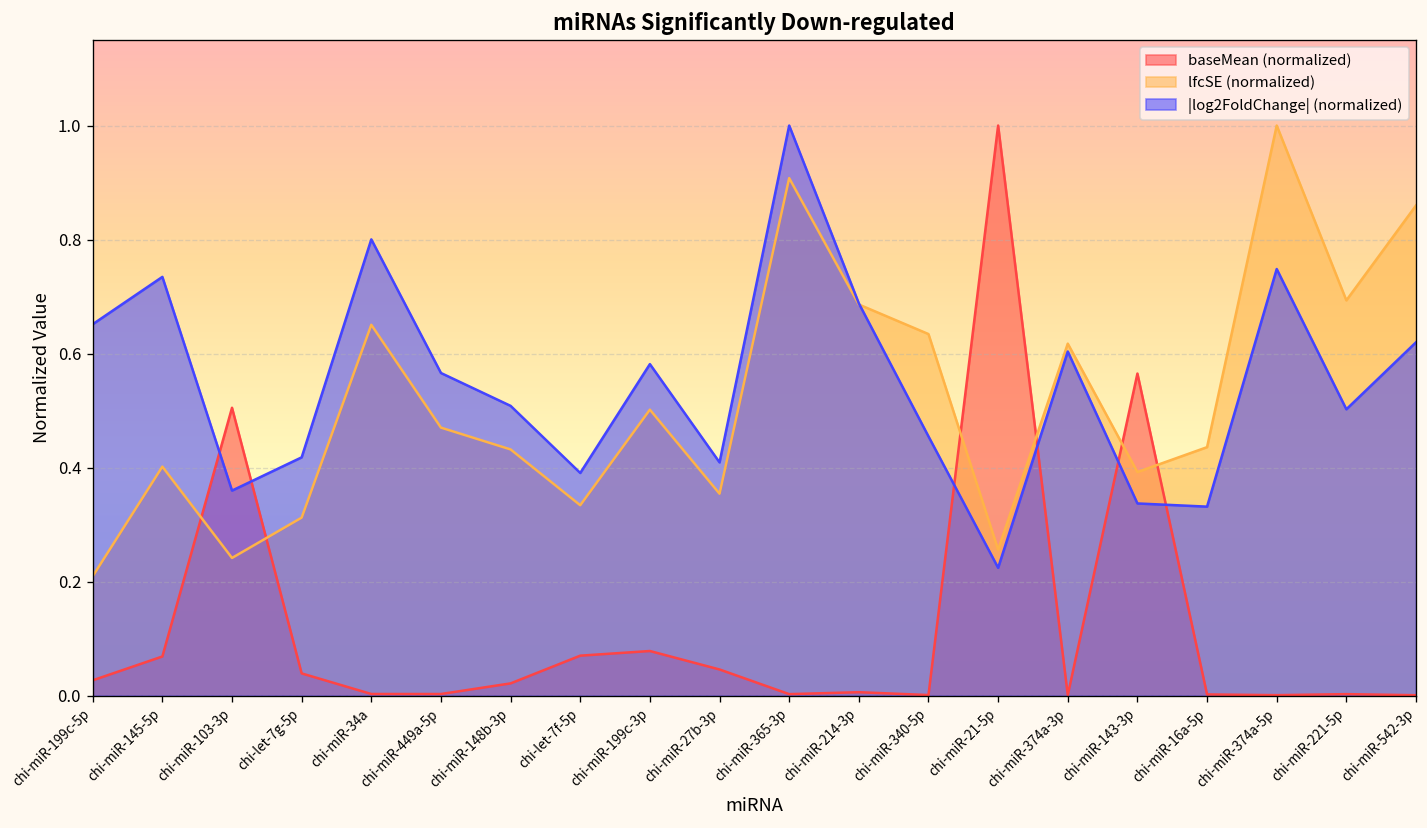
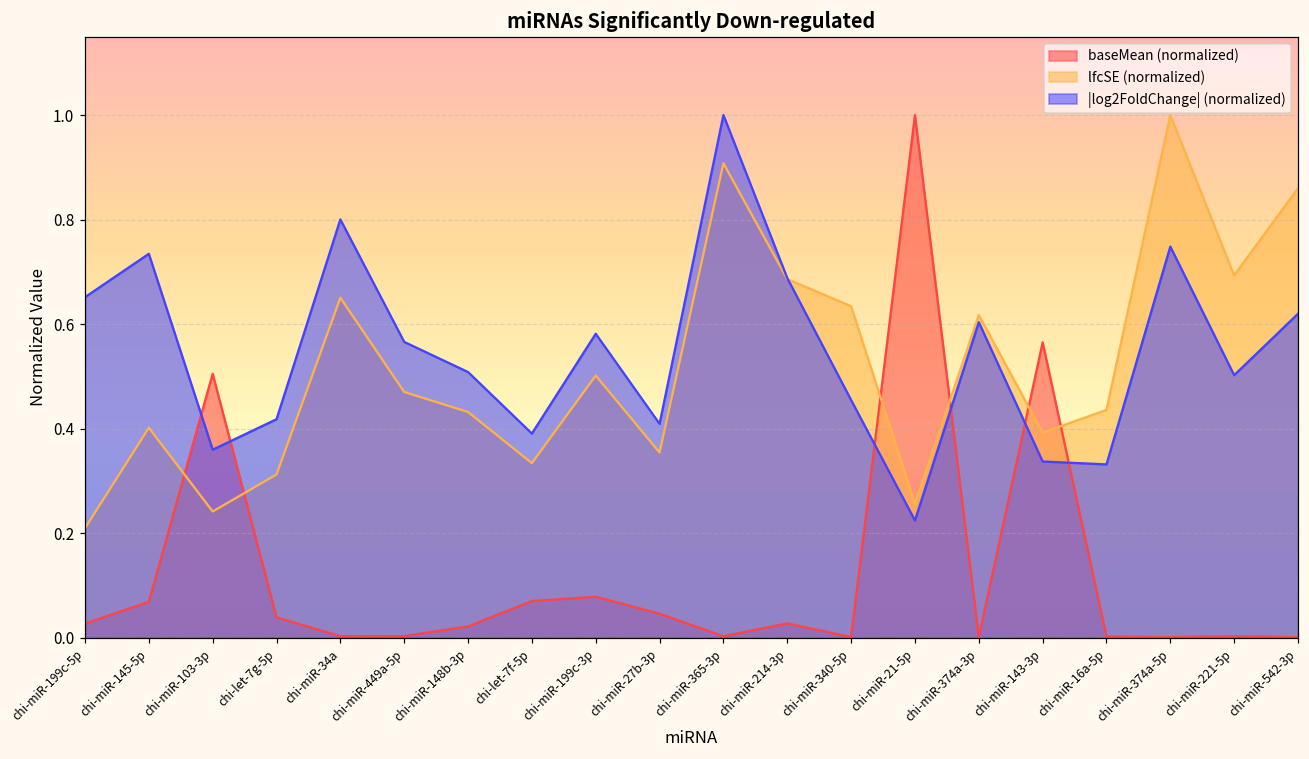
  {
    "baseMean (normalized)": {
      "chi-miR-199c-5p": 0.03,
      "chi-miR-145-5p": 0.07,
      "chi-miR-103-3p": 0.50,
      "chi-let-7g-5p": 0.04,
      "chi-miR-34a": 0.00,
      "chi-miR-449a-5p": 0.00,
      "chi-miR-148b-3p": 0.02,
      "chi-let-7f-5p": 0.07,
      "chi-miR-199c-3p": 0.08,
      "chi-miR-27b-3p": 0.05,
      "chi-miR-365-3p": 0.00,
-     "chi-miR-214-3p": 0.01,
+     "chi-miR-214-3p": 0.03,
      "chi-miR-340-5p": 0.00,
      "chi-miR-21-5p": 1.00,
      "chi-miR-374a-3p": 0.00,
      "chi-miR-143-3p": 0.56,
      "chi-miR-16a-5p": 0.00,
      "chi-miR-374a-5p": 0.00,
      "chi-miR-221-5p": 0.00,
      "chi-miR-542-3p": 0.00
    },
    "lfcSE (normalized)": {
      "chi-miR-199c-5p": 0.21,
      "chi-miR-145-5p": 0.40,
      "chi-miR-103-3p": 0.24,
      "chi-let-7g-5p": 0.31,
      "chi-miR-34a": 0.65,
      "chi-miR-449a-5p": 0.47,
      "chi-miR-148b-3p": 0.43,
      "chi-let-7f-5p": 0.33,
      "chi-miR-199c-3p": 0.50,
      "chi-miR-27b-3p": 0.35,
      "chi-miR-365-3p": 0.91,
      "chi-miR-340-5p": 0.63,
      "chi-miR-21-5p": 0.26,
      "chi-miR-374a-3p": 0.62,
      "chi-miR-143-3p": 0.39,
      "chi-miR-16a-5p": 0.44,
      "chi-miR-374a-5p": 1.00,
      "chi-miR-221-5p": 0.69,
      "chi-miR-542-3p": 0.86
    },
    "|log2FoldChange| (normalized)": {
      "chi-miR-199c-5p": 0.65,
      "chi-miR-145-5p": 0.73,
      "chi-miR-103-3p": 0.36,
      "chi-let-7g-5p": 0.42,
      "chi-miR-34a": 0.80,
      "chi-miR-449a-5p": 0.57,
      "chi-miR-148b-3p": 0.51,
      "chi-let-7f-5p": 0.39,
      "chi-miR-199c-3p": 0.58,
      "chi-miR-27b-3p": 0.41,
      "chi-miR-365-3p": 1.00,
      "chi-miR-340-5p": 0.45,
      "chi-miR-21-5p": 0.22,
      "chi-miR-374a-3p": 0.60,
      "chi-miR-143-3p": 0.34,
      "chi-miR-16a-5p": 0.33,
      "chi-miR-374a-5p": 0.75,
      "chi-miR-221-5p": 0.50,
      "chi-miR-542-3p": 0.62
    }
  }
